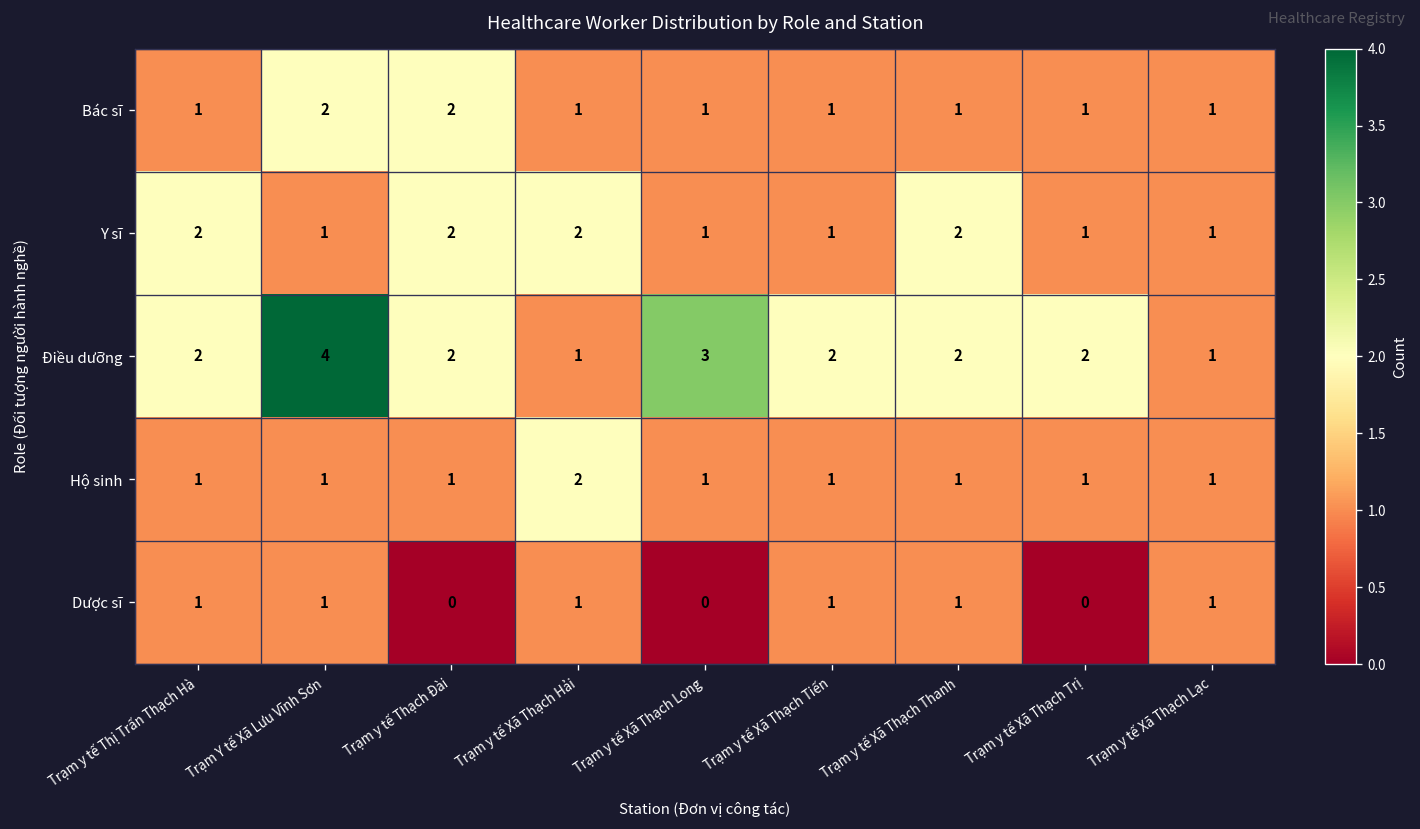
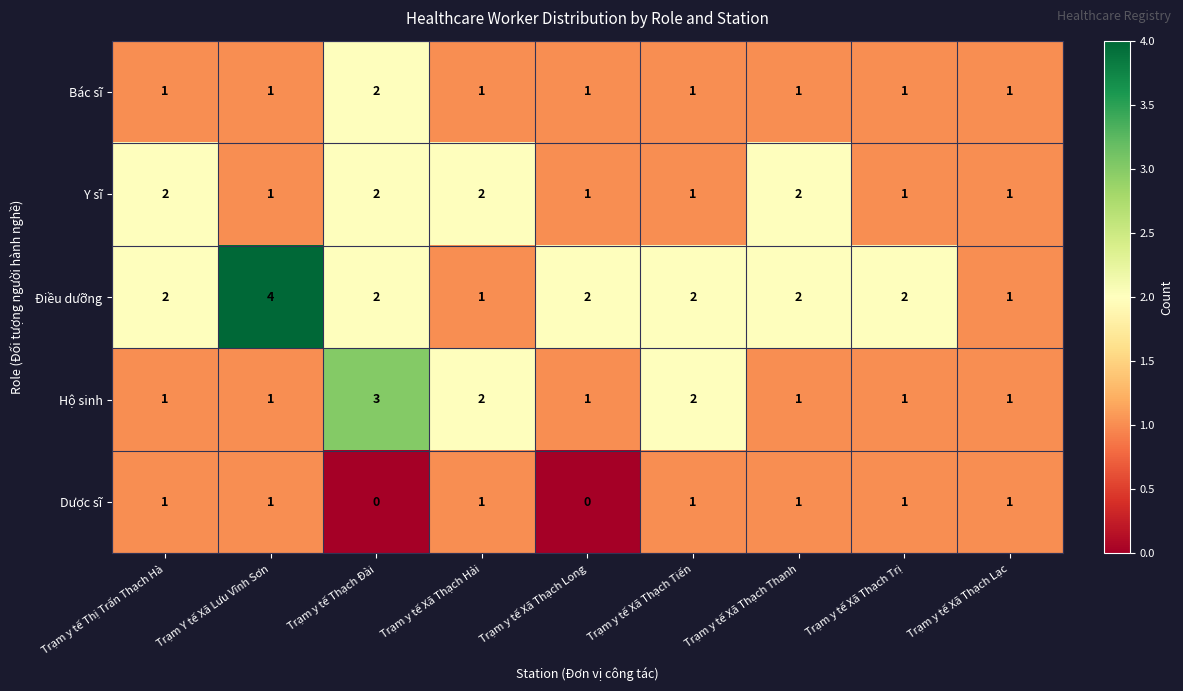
  {
    "Bác sĩ": {
      "Trạm y tế Thị Trấn Thạch Hà": 1,
-     "Trạm Y tế Xã Lưu Vĩnh Sơn": 2,
+     "Trạm Y tế Xã Lưu Vĩnh Sơn": 1,
      "Trạm y tế Thạch Đài": 2,
      "Trạm y tế Xã Thạch Hải": 1,
      "Trạm y tế Xã Thạch Long": 1,
      "Trạm y tế Xã Thạch Tiến": 1,
      "Trạm y tế Xã Thạch Thanh": 1,
      "Trạm y tế Xã Thạch Trị": 1,
      "Trạm y tế Xã Thạch Lạc": 1
    },
    "Y sĩ": {
      "Trạm y tế Thị Trấn Thạch Hà": 2,
      "Trạm Y tế Xã Lưu Vĩnh Sơn": 1,
      "Trạm y tế Thạch Đài": 2,
      "Trạm y tế Xã Thạch Hải": 2,
      "Trạm y tế Xã Thạch Long": 1,
      "Trạm y tế Xã Thạch Tiến": 1,
      "Trạm y tế Xã Thạch Thanh": 2,
      "Trạm y tế Xã Thạch Trị": 1,
      "Trạm y tế Xã Thạch Lạc": 1
    },
    "Điều dưỡng": {
      "Trạm y tế Thị Trấn Thạch Hà": 2,
      "Trạm Y tế Xã Lưu Vĩnh Sơn": 4,
      "Trạm y tế Thạch Đài": 2,
      "Trạm y tế Xã Thạch Hải": 1,
-     "Trạm y tế Xã Thạch Long": 3,
+     "Trạm y tế Xã Thạch Long": 2,
      "Trạm y tế Xã Thạch Tiến": 2,
      "Trạm y tế Xã Thạch Thanh": 2,
      "Trạm y tế Xã Thạch Trị": 2,
      "Trạm y tế Xã Thạch Lạc": 1
    },
    "Hộ sinh": {
      "Trạm y tế Thị Trấn Thạch Hà": 1,
      "Trạm Y tế Xã Lưu Vĩnh Sơn": 1,
-     "Trạm y tế Thạch Đài": 1,
+     "Trạm y tế Thạch Đài": 3,
      "Trạm y tế Xã Thạch Hải": 2,
      "Trạm y tế Xã Thạch Long": 1,
-     "Trạm y tế Xã Thạch Tiến": 1,
+     "Trạm y tế Xã Thạch Tiến": 2,
      "Trạm y tế Xã Thạch Thanh": 1,
      "Trạm y tế Xã Thạch Trị": 1,
      "Trạm y tế Xã Thạch Lạc": 1
    },
    "Dược sĩ": {
      "Trạm y tế Thị Trấn Thạch Hà": 1,
      "Trạm Y tế Xã Lưu Vĩnh Sơn": 1,
      "Trạm y tế Thạch Đài": 0,
      "Trạm y tế Xã Thạch Hải": 1,
      "Trạm y tế Xã Thạch Long": 0,
      "Trạm y tế Xã Thạch Tiến": 1,
      "Trạm y tế Xã Thạch Thanh": 1,
-     "Trạm y tế Xã Thạch Trị": 0,
+     "Trạm y tế Xã Thạch Trị": 1,
      "Trạm y tế Xã Thạch Lạc": 1
    }
  }
